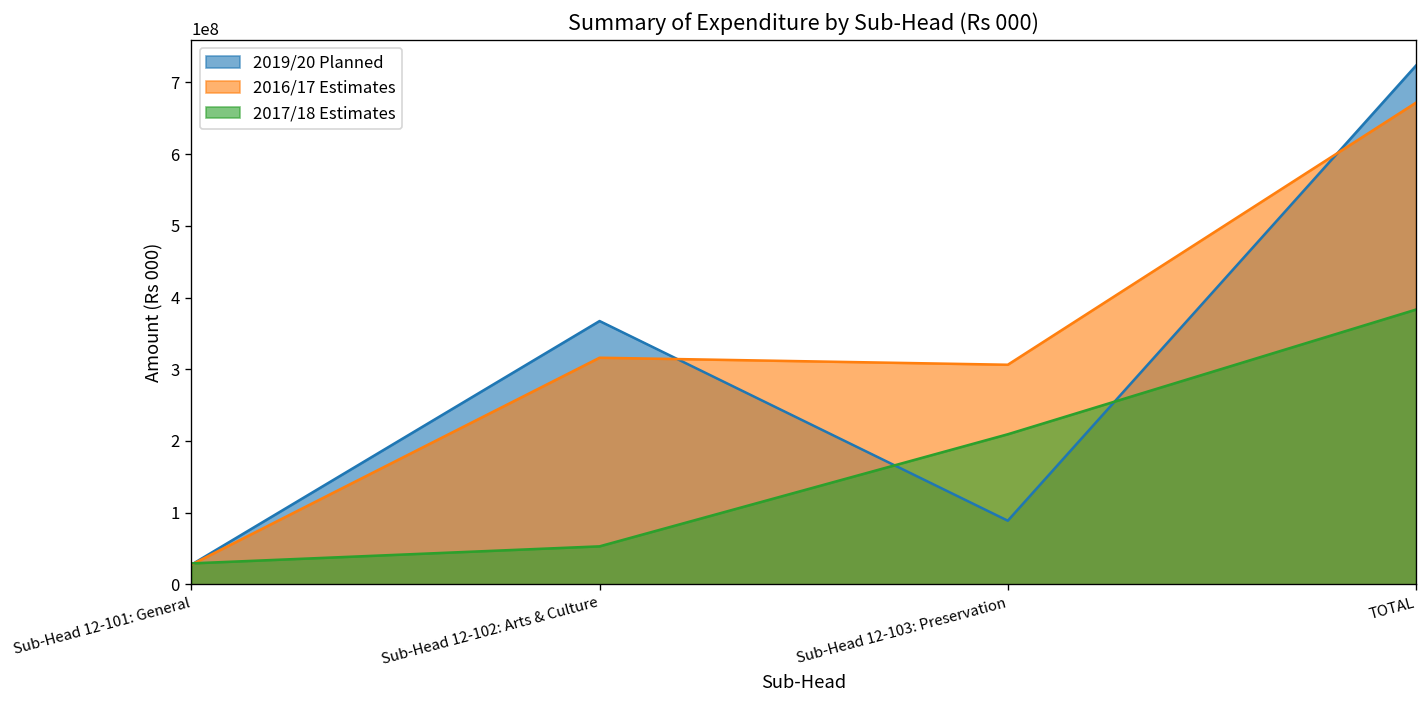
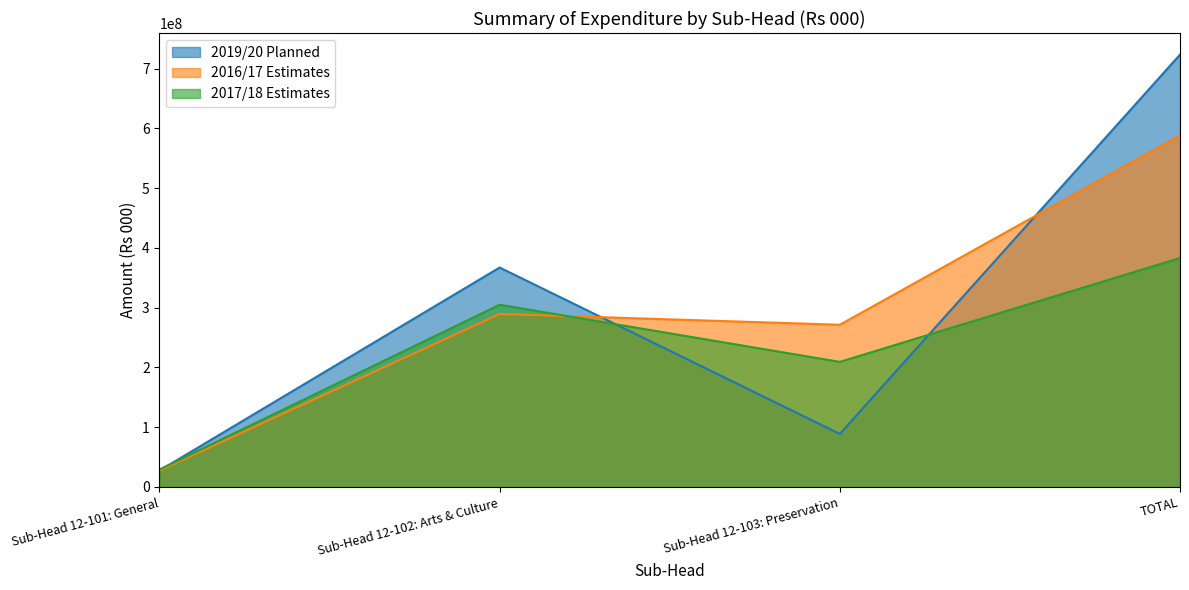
  {
    "2019/20 Planned": {
      "Sub-Head 12-102: Arts & Culture": 370000000,
      "Sub-Head 12-103: Preservation": 90000000,
      "TOTAL": 720000000
    },
    "2016/17 Estimates": {
-     "Sub-Head 12-102: Arts & Culture": 320000000,
-     "Sub-Head 12-103: Preservation": 310000000,
-     "TOTAL": 670000000
+     "Sub-Head 12-102: Arts & Culture": 290000000,
+     "Sub-Head 12-103: Preservation": 270000000,
+     "TOTAL": 590000000
    },
    "2017/18 Estimates": {
-     "Sub-Head 12-102: Arts & Culture": 50000000,
+     "Sub-Head 12-102: Arts & Culture": 310000000,
      "Sub-Head 12-103: Preservation": 210000000,
      "TOTAL": 380000000
    }
  }
